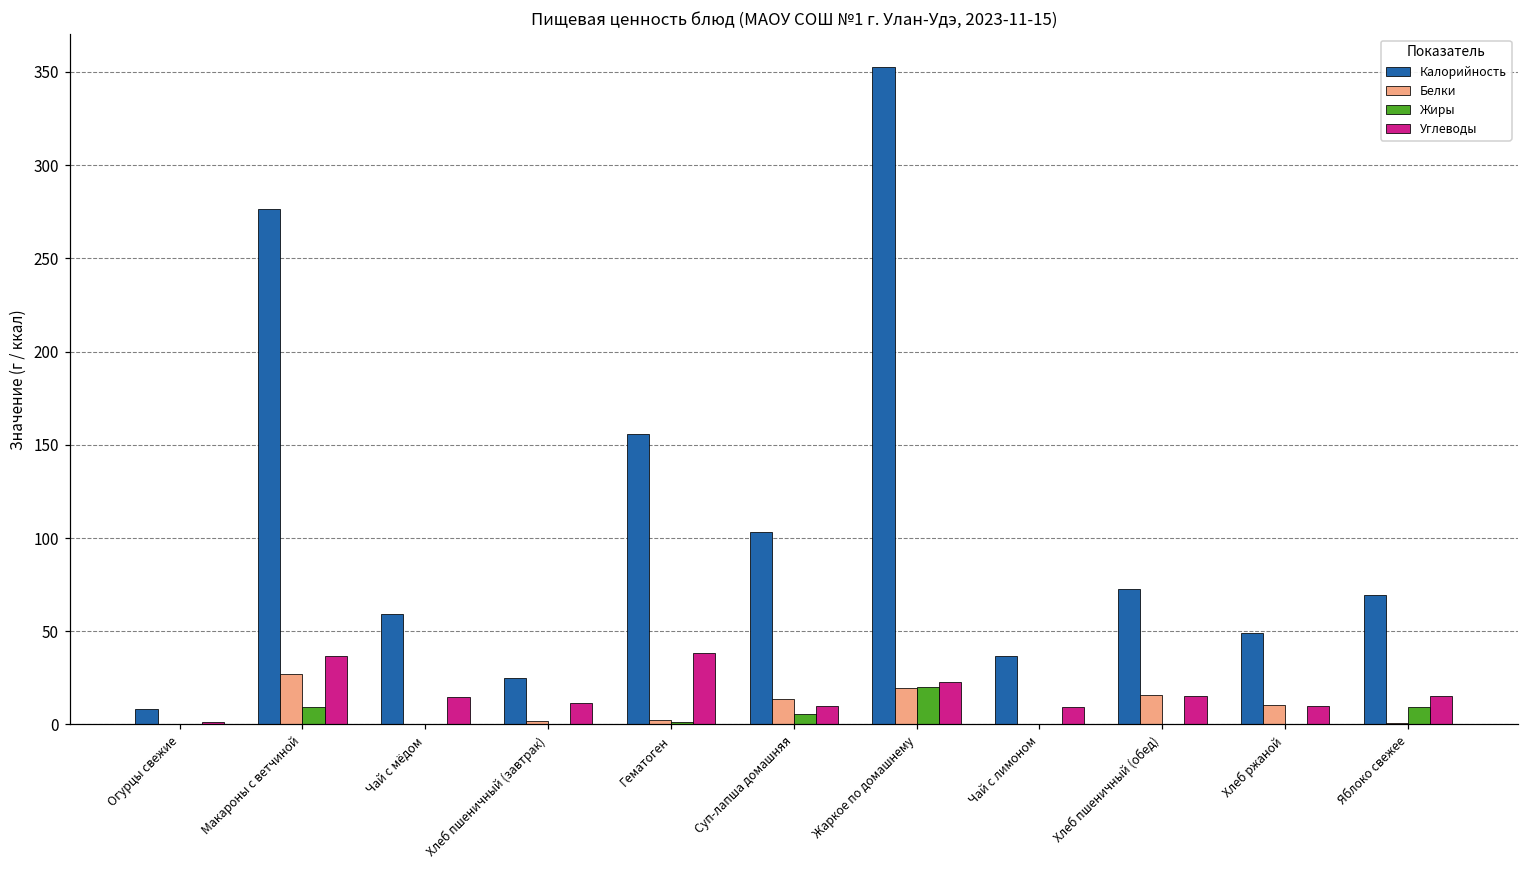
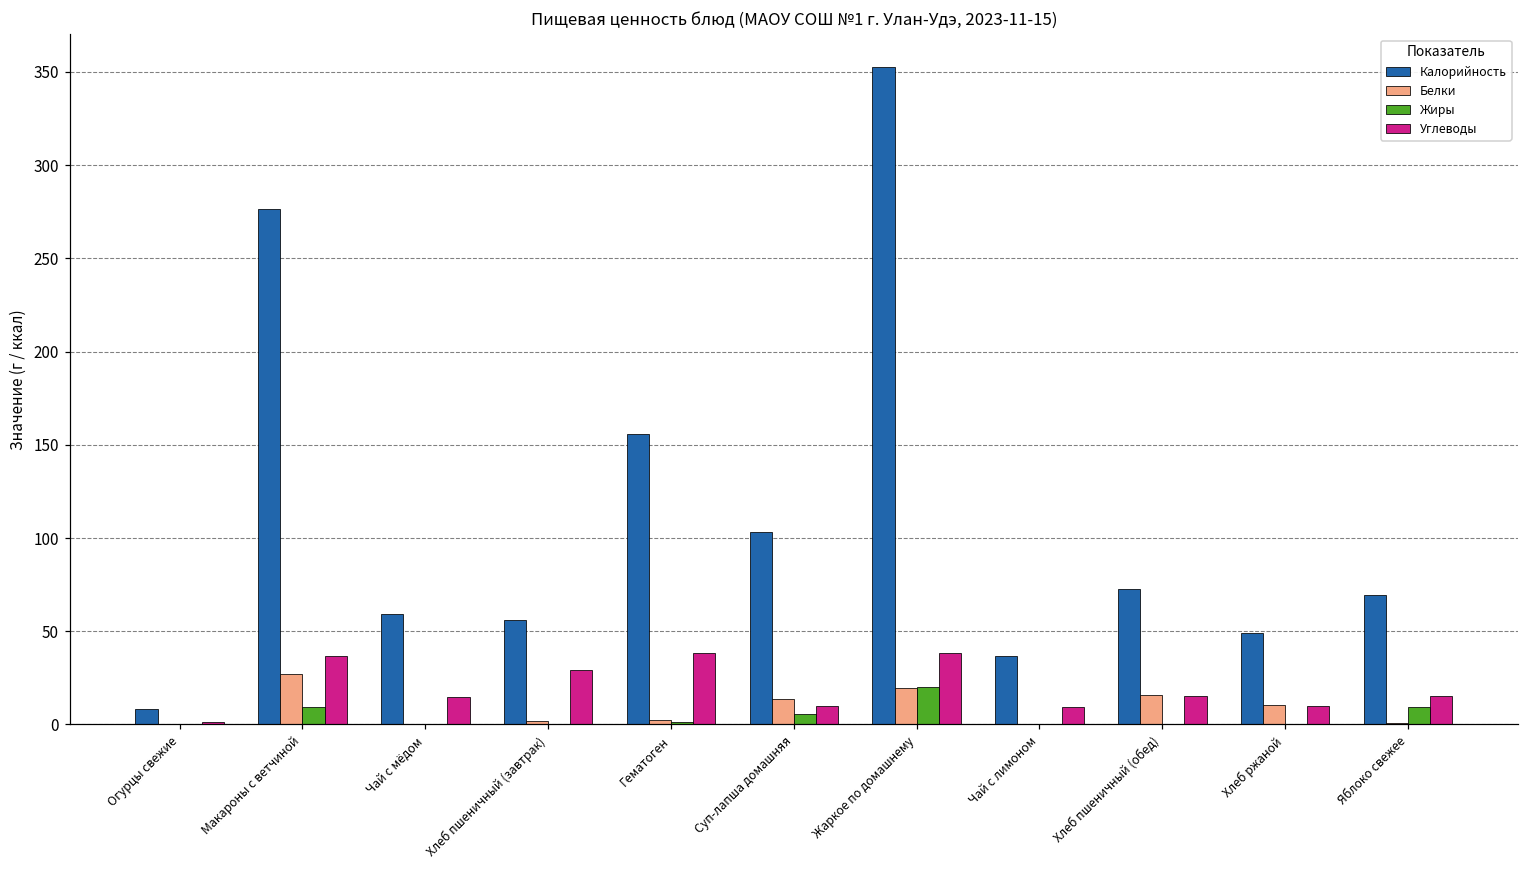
  {
    "Калорийность": {
      "Огурцы свежие": 8,
      "Макароны с ветчиной": 277,
      "Чай с мёдом": 59,
-     "Хлеб пшеничный (завтрак)": 25,
+     "Хлеб пшеничный (завтрак)": 56,
      "Гематоген": 156,
      "Суп-лапша домашняя": 103,
      "Жаркое по домашнему": 352,
      "Чай с лимоном": 37,
      "Хлеб пшеничный (обед)": 73,
      "Хлеб ржаной": 49,
      "Яблоко свежее": 70
    },
    "Белки": {
      "Макароны с ветчиной": 27,
      "Хлеб пшеничный (завтрак)": 2,
      "Гематоген": 3,
      "Суп-лапша домашняя": 13,
      "Жаркое по домашнему": 20,
      "Хлеб пшеничный (обед)": 16,
      "Хлеб ржаной": 11
    },
    "Жиры": {
      "Макароны с ветчиной": 9,
      "Чай с мёдом": 0,
      "Гематоген": 2,
      "Суп-лапша домашняя": 5,
      "Жаркое по домашнему": 20,
      "Чай с лимоном": 0,
      "Яблоко свежее": 9
    },
    "Углеводы": {
      "Огурцы свежие": 2,
      "Макароны с ветчиной": 37,
      "Чай с мёдом": 15,
-     "Хлеб пшеничный (завтрак)": 12,
+     "Хлеб пшеничный (завтрак)": 29,
      "Гематоген": 38,
      "Суп-лапша домашняя": 10,
-     "Жаркое по домашнему": 23,
+     "Жаркое по домашнему": 39,
      "Чай с лимоном": 9,
      "Хлеб пшеничный (обед)": 15,
      "Хлеб ржаной": 10,
      "Яблоко свежее": 15
    }
  }
